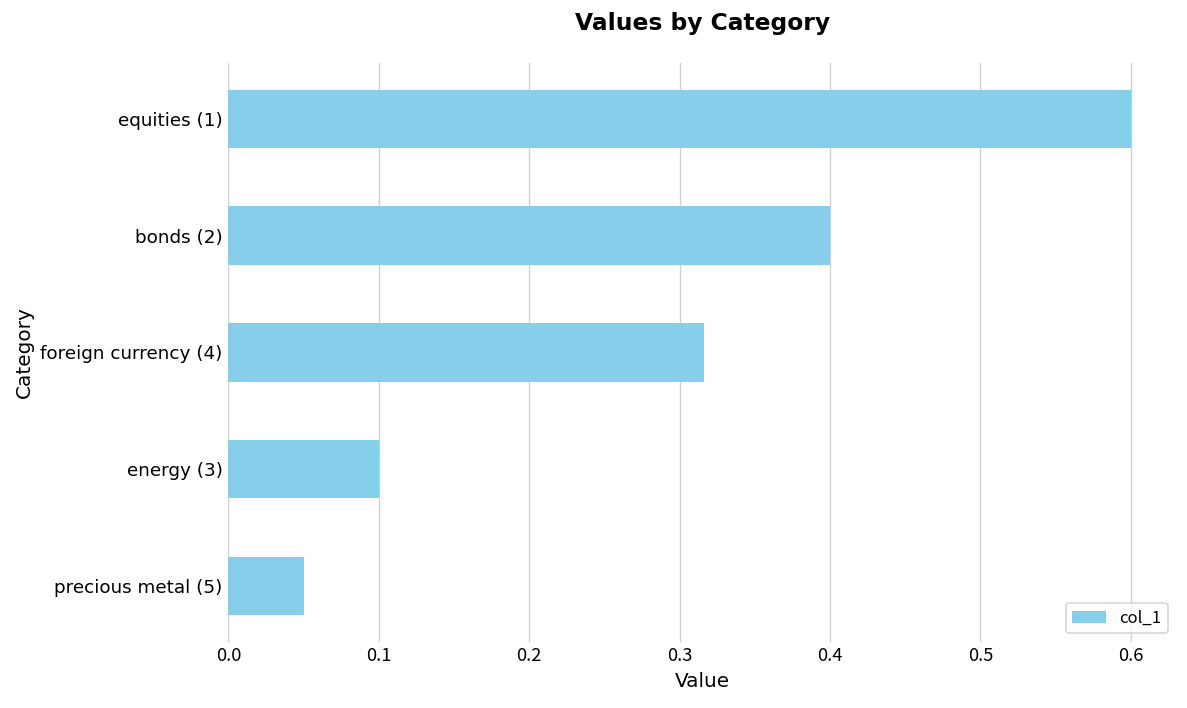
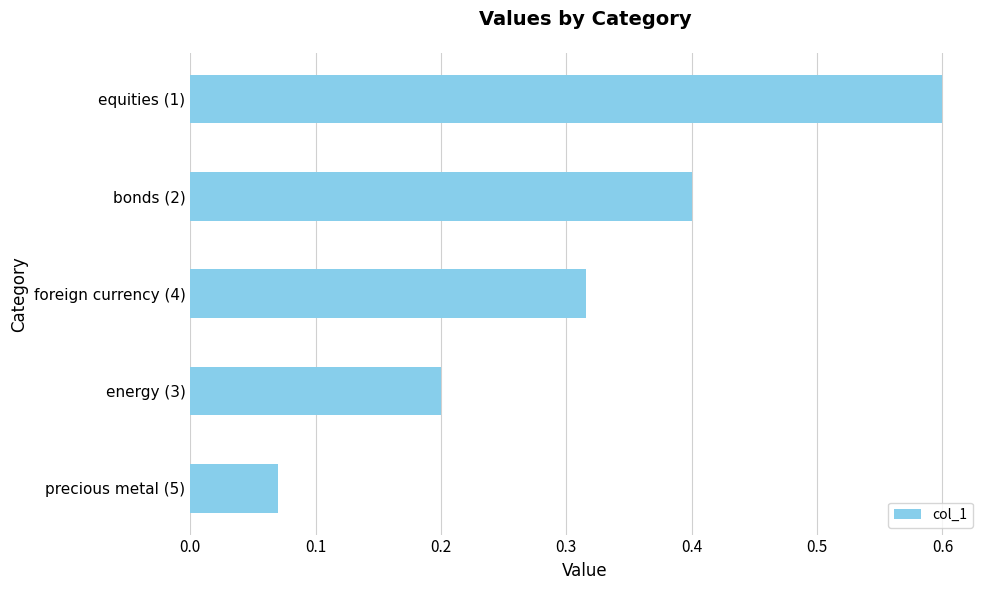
  {
    "equities (1)": 0.60,
    "bonds (2)": 0.40,
    "foreign currency (4)": 0.316,
-   "energy (3)": 0.1,
-   "precious metal (5)": 0.05
+   "energy (3)": 0.2,
+   "precious metal (5)": 0.07
  }
